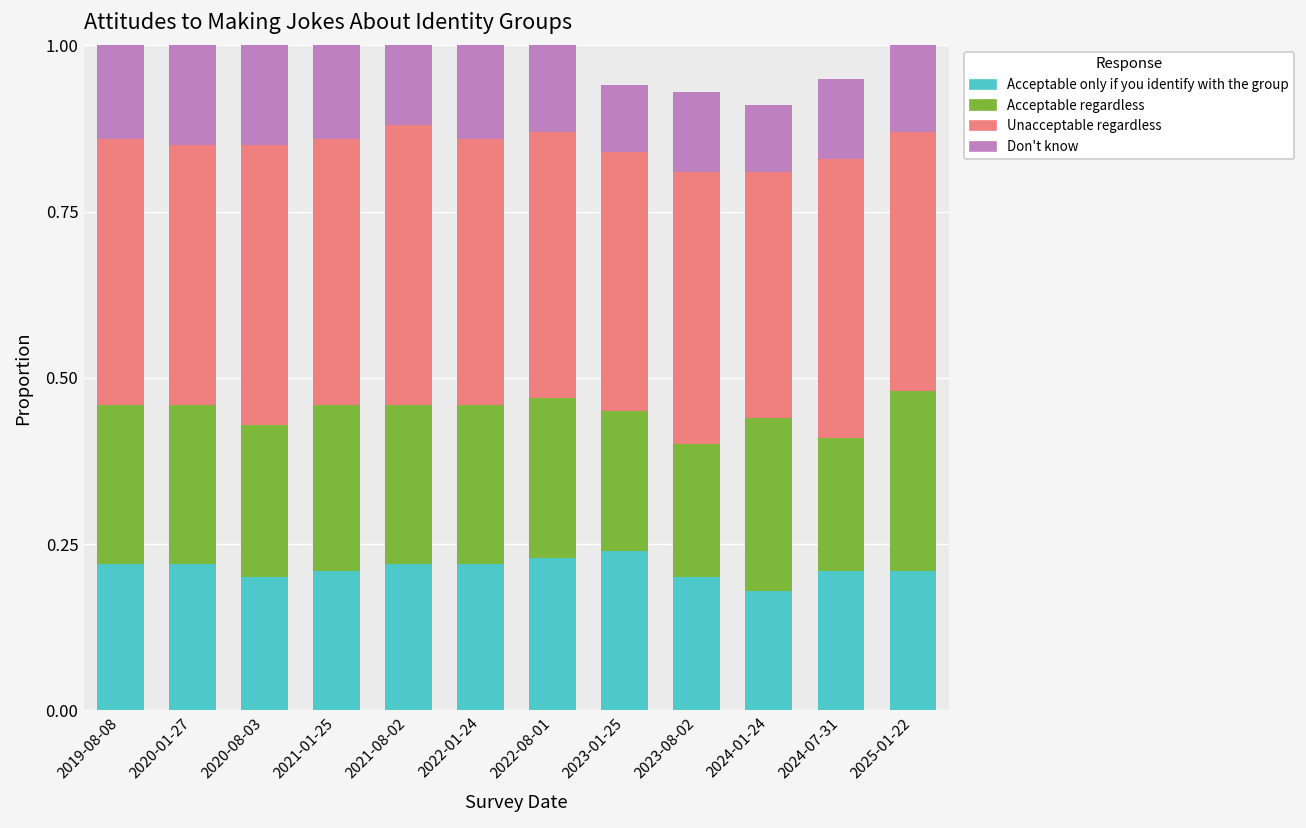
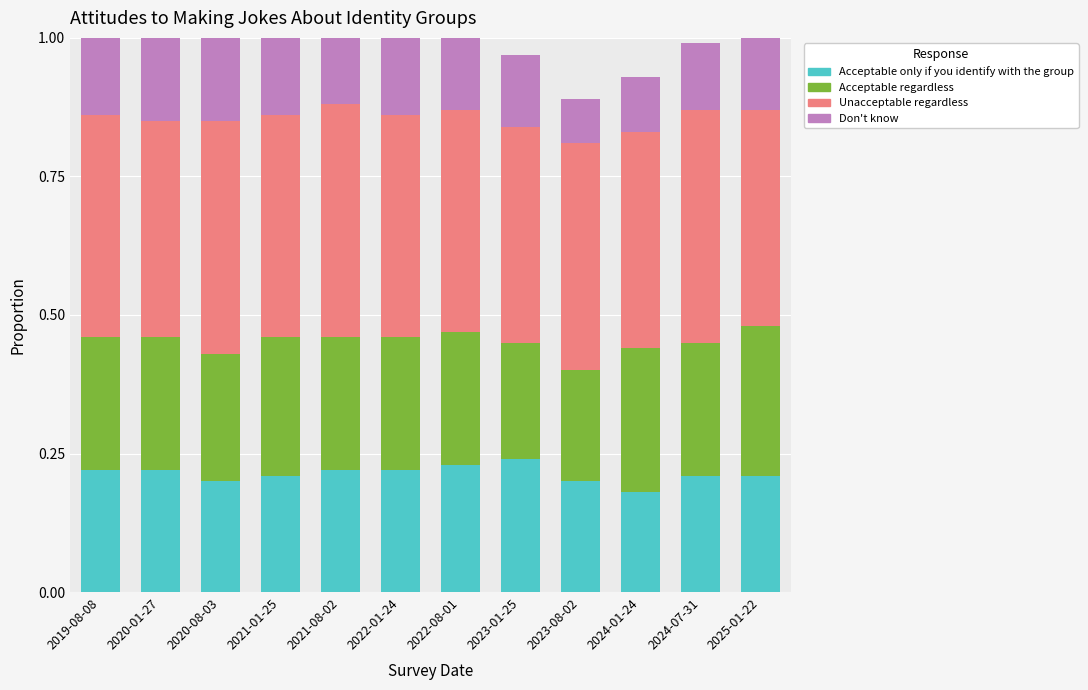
  {
    "Acceptable only if you identify with the group": {
      "2019-08-08": 0.22,
      "2020-01-27": 0.22,
      "2020-08-03": 0.20,
      "2021-01-25": 0.21,
      "2021-08-02": 0.22,
      "2022-01-24": 0.22,
      "2022-08-01": 0.23,
      "2023-01-25": 0.24,
      "2023-08-02": 0.20,
      "2024-01-24": 0.18,
      "2024-07-31": 0.21,
      "2025-01-22": 0.21
    },
    "Acceptable regardless": {
      "2019-08-08": 0.24,
      "2020-01-27": 0.24,
      "2020-08-03": 0.23,
      "2021-01-25": 0.25,
      "2021-08-02": 0.24,
      "2022-01-24": 0.24,
      "2022-08-01": 0.24,
      "2023-01-25": 0.21,
      "2023-08-02": 0.20,
      "2024-01-24": 0.26,
-     "2024-07-31": 0.20,
+     "2024-07-31": 0.24,
      "2025-01-22": 0.27
    },
    "Unacceptable regardless": {
      "2019-08-08": 0.40,
      "2020-01-27": 0.39,
      "2020-08-03": 0.42,
      "2021-01-25": 0.40,
      "2021-08-02": 0.42,
      "2022-01-24": 0.40,
      "2022-08-01": 0.40,
      "2023-01-25": 0.39,
      "2023-08-02": 0.41,
-     "2024-01-24": 0.37,
+     "2024-01-24": 0.39,
      "2024-07-31": 0.42,
      "2025-01-22": 0.39
    },
    "Don't know": {
      "2019-08-08": 0.14,
      "2020-01-27": 0.15,
      "2020-08-03": 0.15,
      "2021-01-25": 0.14,
      "2022-08-01": 0.13,
-     "2023-01-25": 0.10,
-     "2023-08-02": 0.12,
+     "2023-01-25": 0.13,
+     "2023-08-02": 0.08,
      "2024-01-24": 0.10,
      "2024-07-31": 0.12,
      "2025-01-22": 0.13
    }
  }
